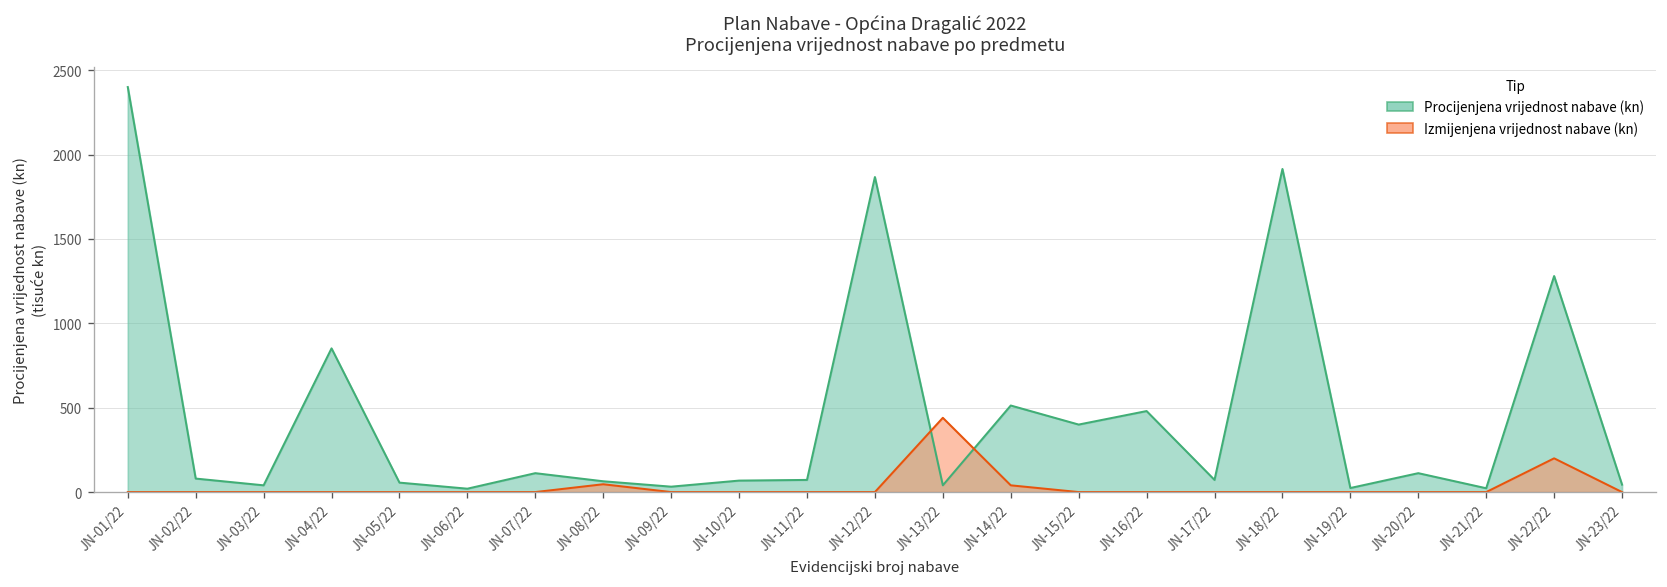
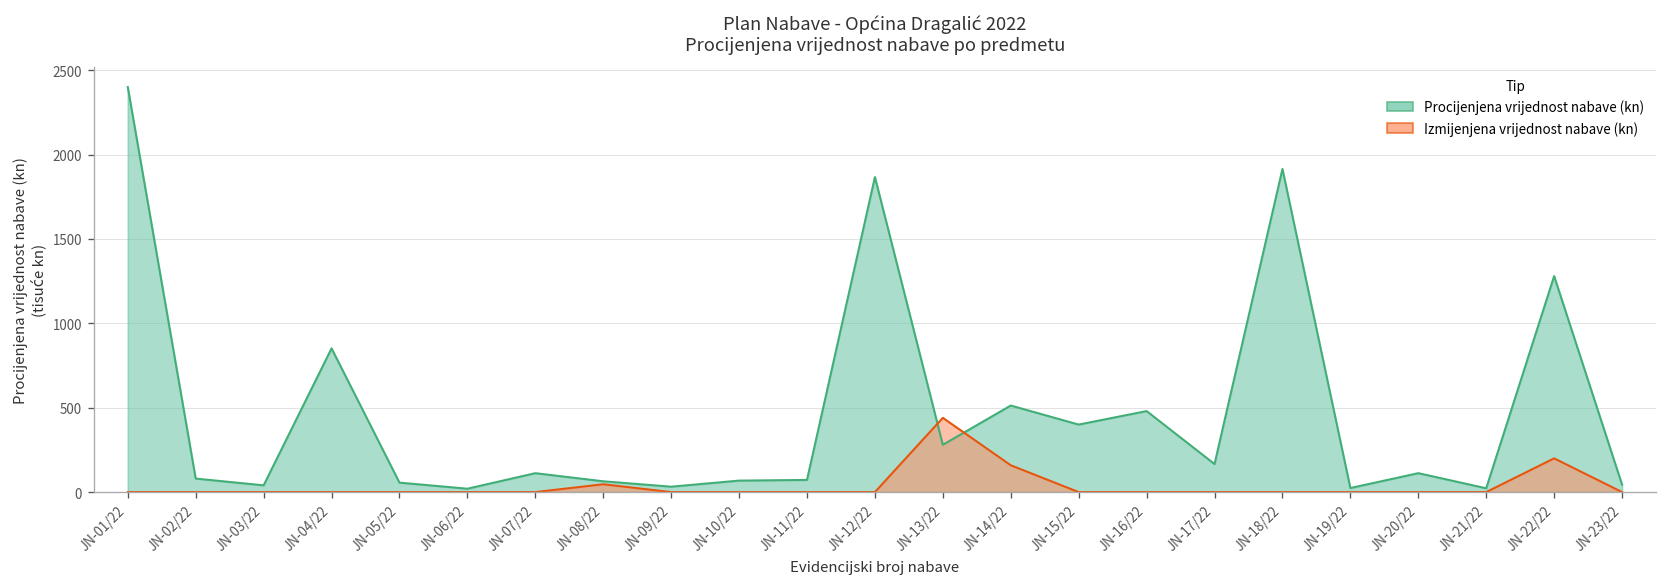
  {
    "Procijenjena vrijednost nabave (kn)": {
      "JN-01/22": 2400,
      "JN-02/22": 80,
      "JN-03/22": 40,
      "JN-04/22": 850,
      "JN-05/22": 60,
      "JN-06/22": 20,
      "JN-07/22": 110,
      "JN-09/22": 30,
      "JN-10/22": 70,
      "JN-11/22": 70,
      "JN-12/22": 1870,
-     "JN-13/22": 40,
+     "JN-13/22": 280,
      "JN-14/22": 510,
      "JN-15/22": 400,
      "JN-16/22": 480,
-     "JN-17/22": 70,
+     "JN-17/22": 170,
      "JN-18/22": 1910,
      "JN-19/22": 20,
      "JN-20/22": 110,
      "JN-21/22": 20,
      "JN-22/22": 1280,
      "JN-23/22": 40
    },
    "Izmijenjena vrijednost nabave (kn)": {
      "JN-01/22": 0,
      "JN-02/22": 0,
      "JN-03/22": 0,
      "JN-04/22": 0,
      "JN-05/22": 0,
      "JN-06/22": 0,
      "JN-07/22": 0,
      "JN-09/22": 0,
      "JN-10/22": 0,
      "JN-11/22": 0,
      "JN-12/22": 0,
      "JN-13/22": 440,
-     "JN-14/22": 40,
+     "JN-14/22": 160,
      "JN-15/22": 0,
      "JN-16/22": 0,
      "JN-17/22": 0,
      "JN-18/22": 0,
      "JN-19/22": 0,
      "JN-20/22": 0,
      "JN-21/22": 0,
      "JN-22/22": 200,
      "JN-23/22": 0
    }
  }
